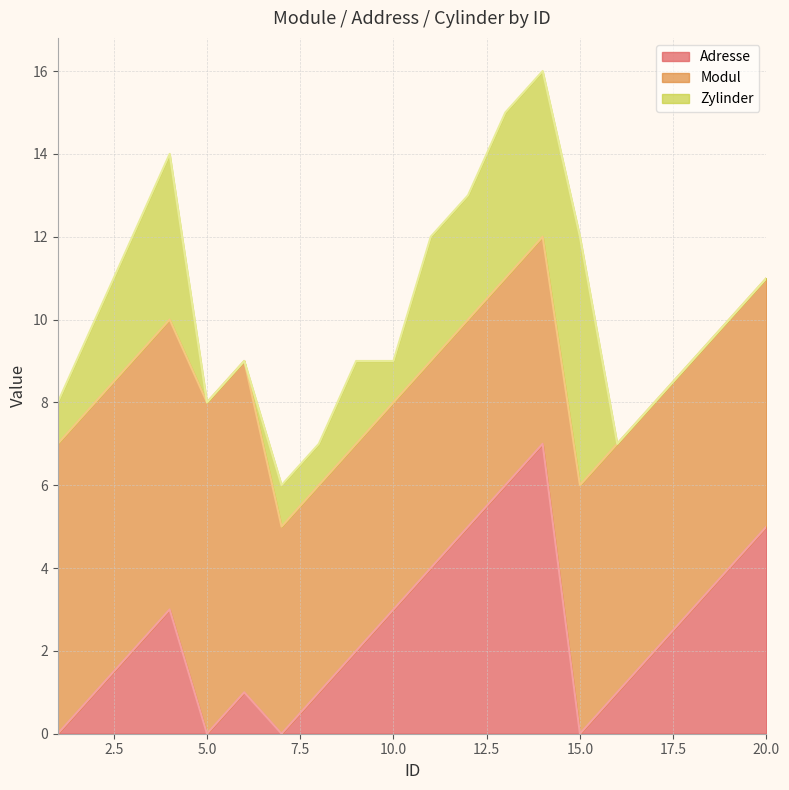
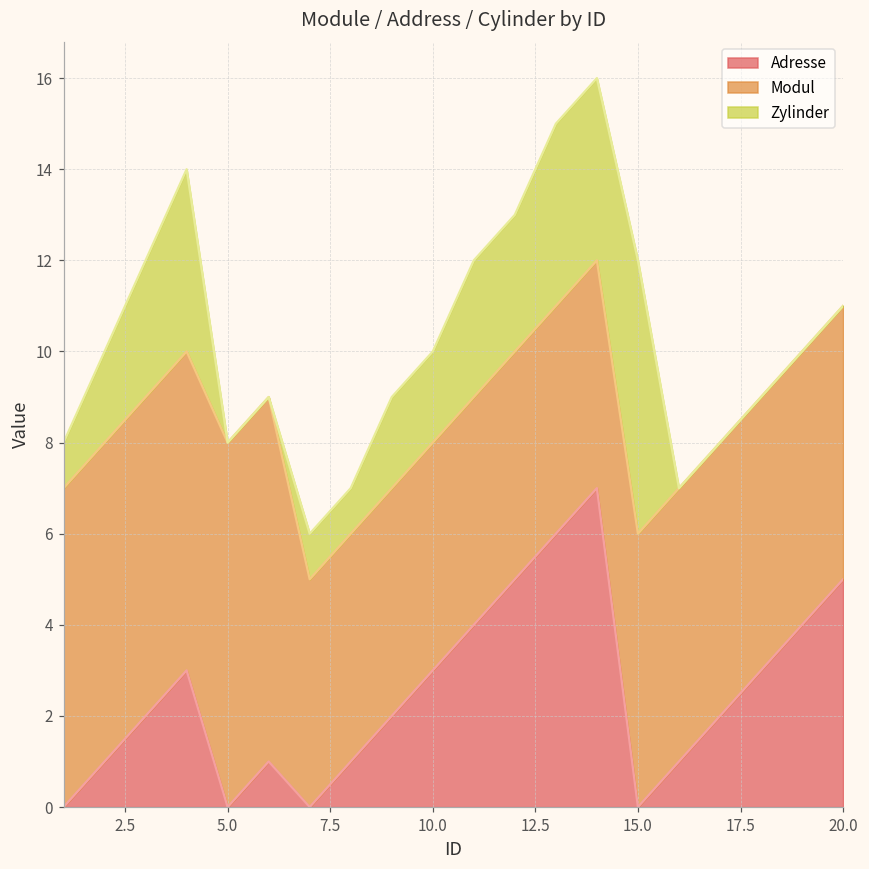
  {
    "Zylinder": {
-     "10.0": 1,
+     "10.0": 2,
      "15.0": 12
    }
  }
